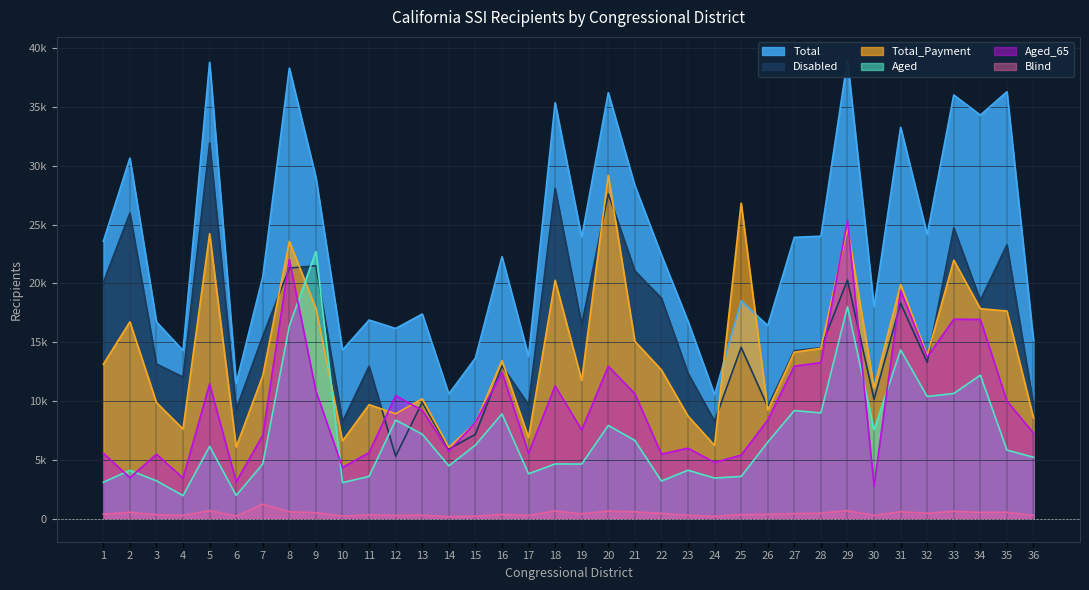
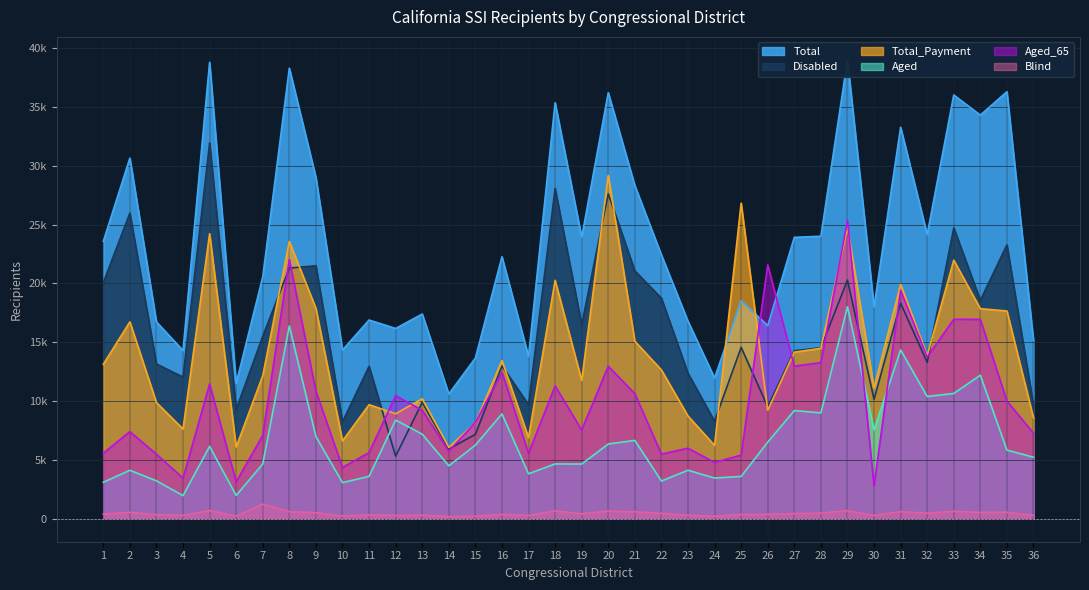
  {
    "Total": {
      "1": 23600,
      "2": 30700,
      "3": 16700,
      "4": 14300,
      "5": 38800,
      "6": 11500,
      "7": 20600,
      "8": 38300,
      "9": 29000,
      "10": 14300,
      "11": 16900,
      "12": 16200,
      "13": 17400,
      "14": 10600,
      "15": 13700,
      "16": 22300,
      "17": 13800,
      "18": 35400,
      "19": 23900,
      "20": 36200,
      "21": 28300,
      "22": 22400,
      "23": 16800,
-     "24": 10500,
+     "24": 12000,
      "25": 18500,
      "26": 16400,
      "27": 23900,
      "28": 24000,
      "30": 18000,
      "31": 33300,
      "32": 24200,
      "33": 36000,
      "34": 34300,
      "35": 36300,
      "36": 15200
    },
    "Aged": {
      "1": 3100,
      "2": 4100,
      "3": 3200,
      "4": 2000,
      "5": 6200,
      "6": 2000,
      "7": 4700,
      "8": 16400,
-     "9": 22700,
+     "9": 7000,
      "10": 3100,
      "11": 3600,
      "12": 8400,
      "13": 7200,
      "14": 4500,
      "15": 6300,
      "16": 8900,
      "17": 3800,
      "18": 4700,
      "19": 4700,
-     "20": 7900,
+     "20": 6400,
      "21": 6700,
      "22": 3200,
      "23": 4100,
      "24": 3500,
      "25": 3600,
      "26": 6500,
      "27": 9200,
      "28": 9000,
      "29": 18000,
      "30": 7600,
      "31": 14400,
      "32": 10400,
      "33": 10700,
      "34": 12200,
      "35": 5800,
      "36": 5200
    },
    "Aged_65": {
      "1": 5600,
-     "2": 3500,
+     "2": 7400,
      "3": 5500,
      "4": 3500,
      "5": 11500,
      "6": 3100,
      "7": 7100,
      "8": 22000,
      "9": 10900,
      "10": 4400,
      "11": 5600,
      "12": 10500,
      "13": 9200,
      "16": 12500,
      "17": 5600,
      "18": 11300,
      "19": 7500,
      "20": 13000,
      "21": 10600,
      "22": 5500,
      "23": 6000,
      "24": 4800,
      "25": 5400,
-     "26": 8400,
+     "26": 21600,
      "27": 13000,
      "28": 13300,
      "29": 25300,
      "30": 2800,
      "31": 19400,
      "33": 17000,
      "34": 16900,
      "35": 10000,
      "36": 7300
    }
  }
